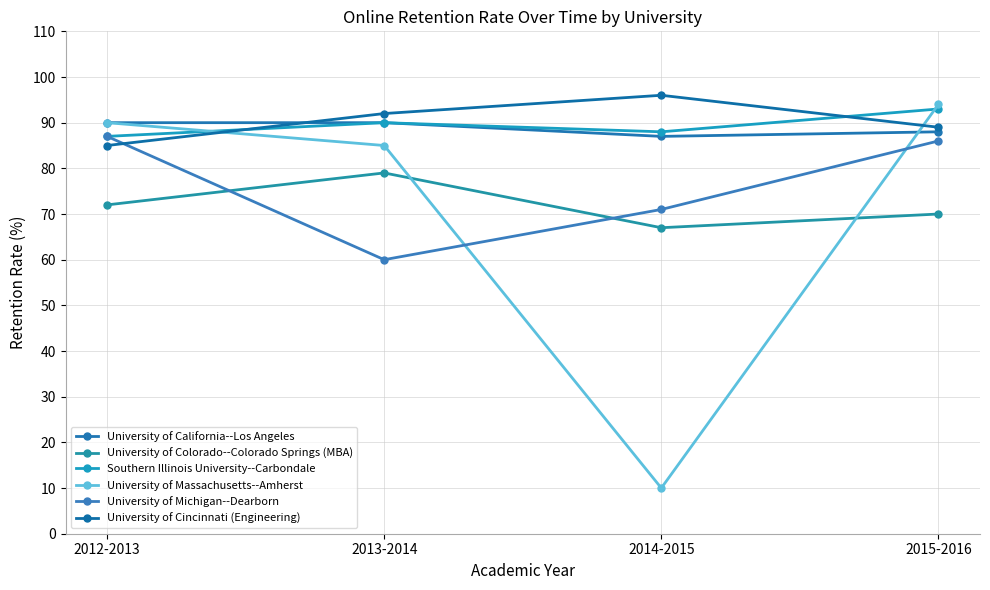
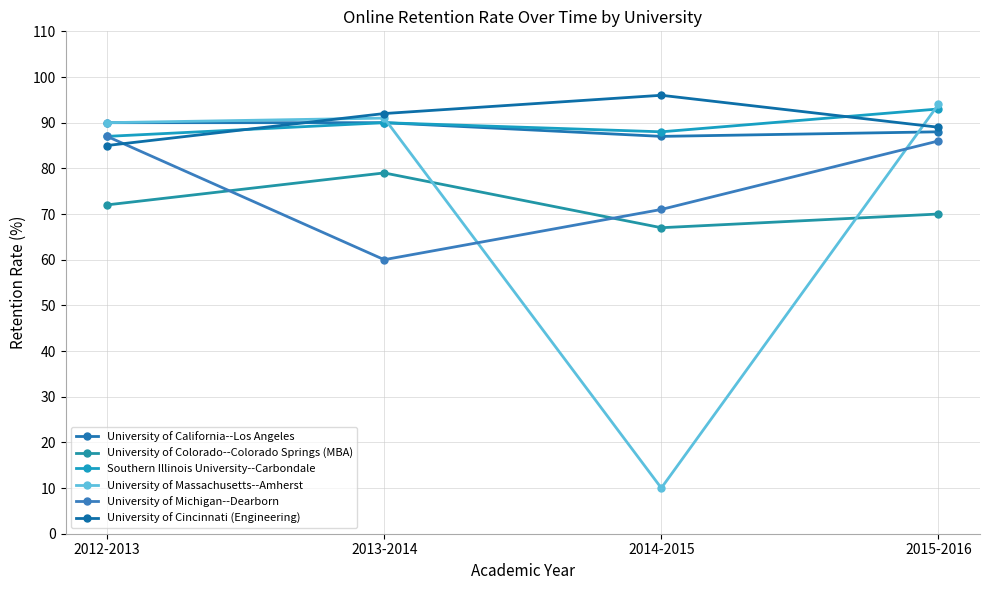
  {
    "University of Massachusetts--Amherst": {
-     "2013-2014": 85,
+     "2013-2014": 91,
      "2014-2015": 10,
      "2015-2016": 94
    }
  }
